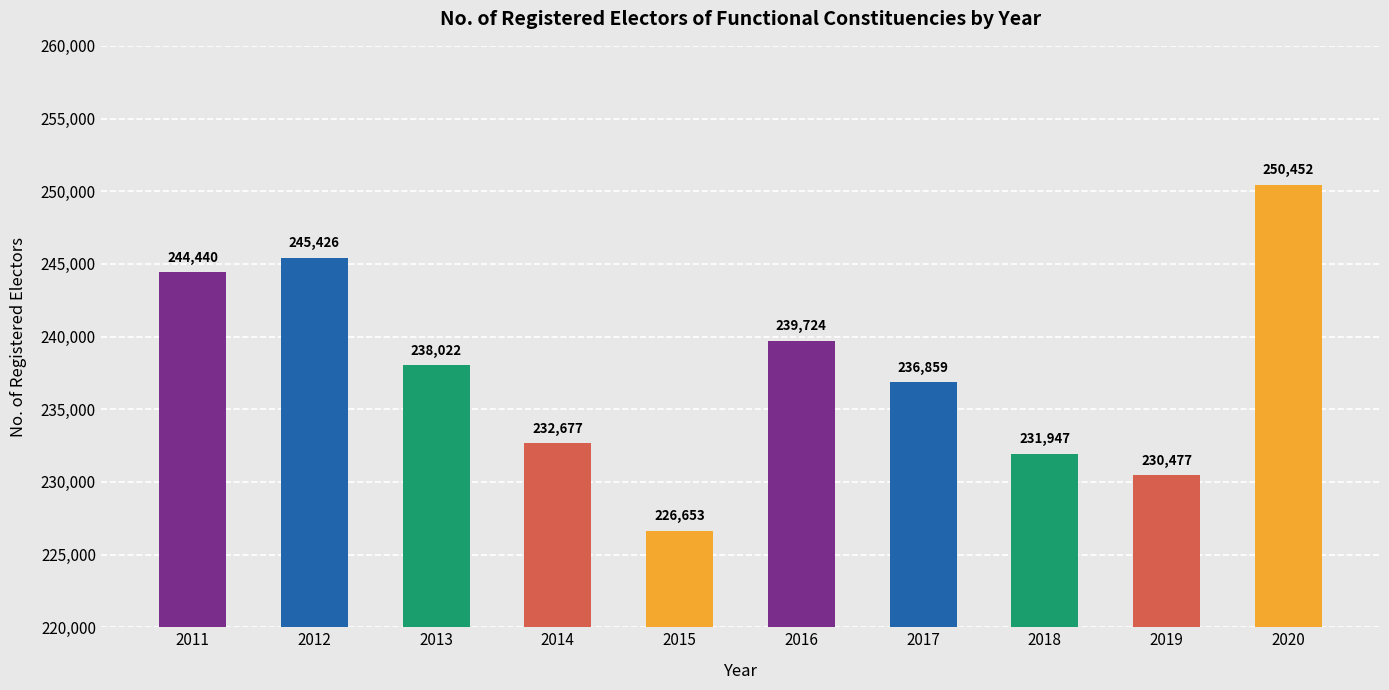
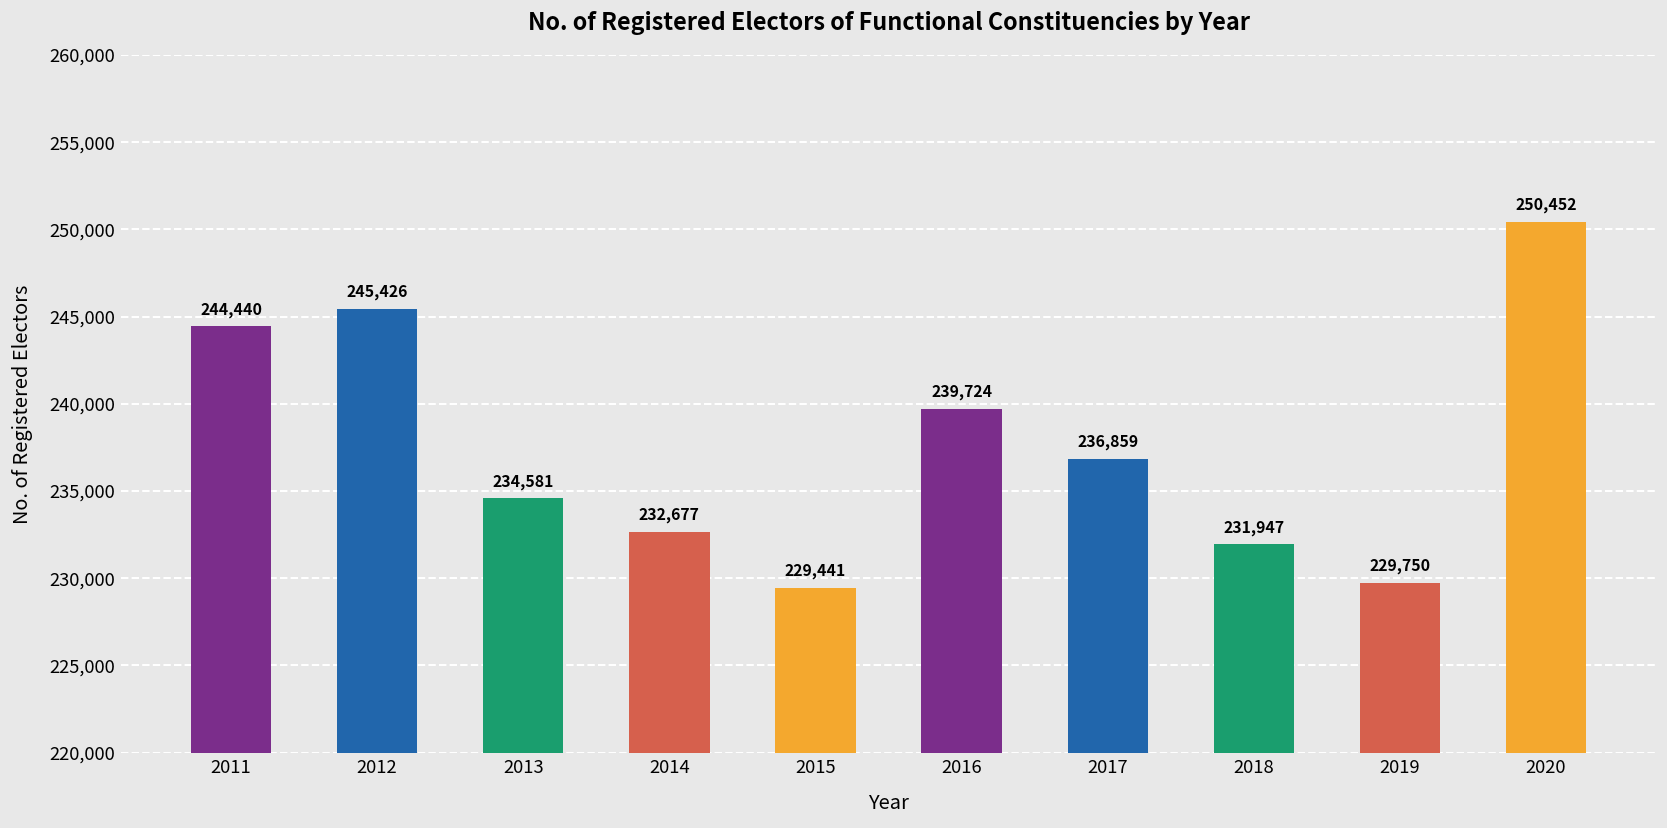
  {
    "2011": "244,440",
    "2012": "245,426",
-   "2013": "238,022",
+   "2013": "234,581",
    "2014": "232,677",
-   "2015": "226,653",
+   "2015": "229,441",
    "2016": "239,724",
    "2017": "236,859",
    "2018": "231,947",
-   "2019": "230,477",
+   "2019": "229,750",
    "2020": "250,452"
  }
